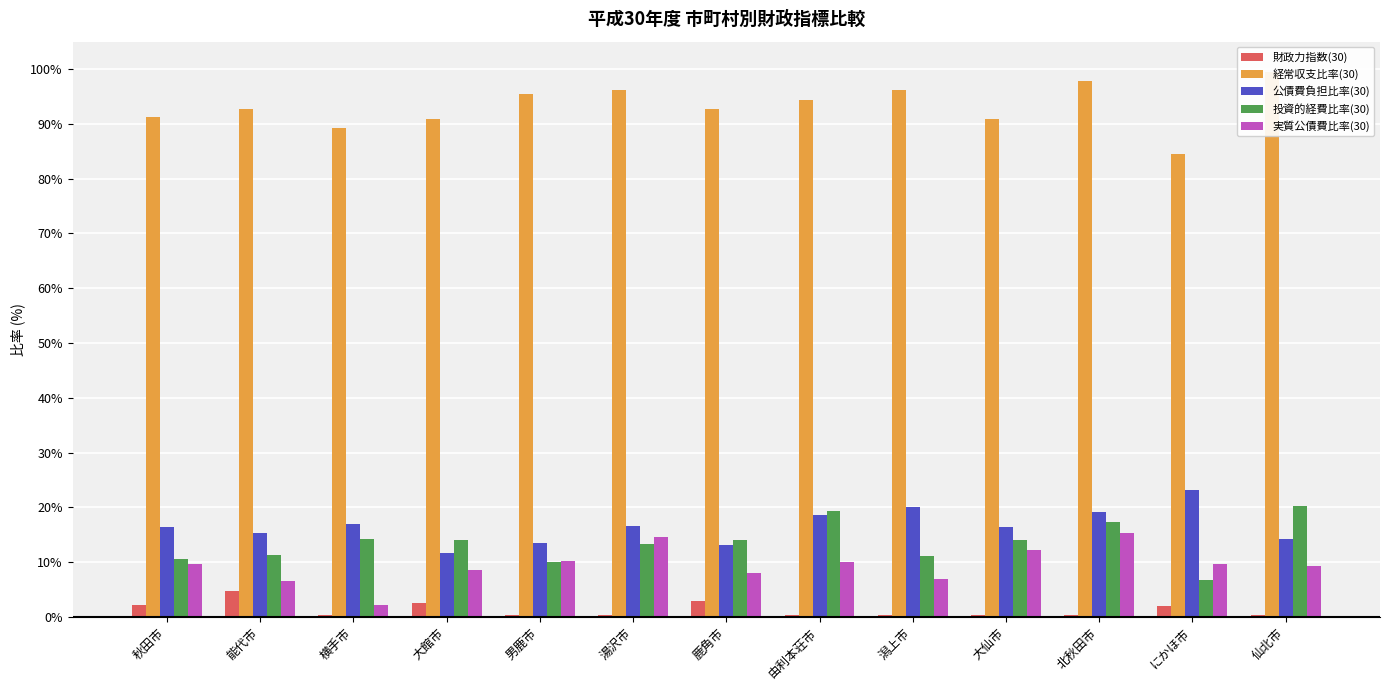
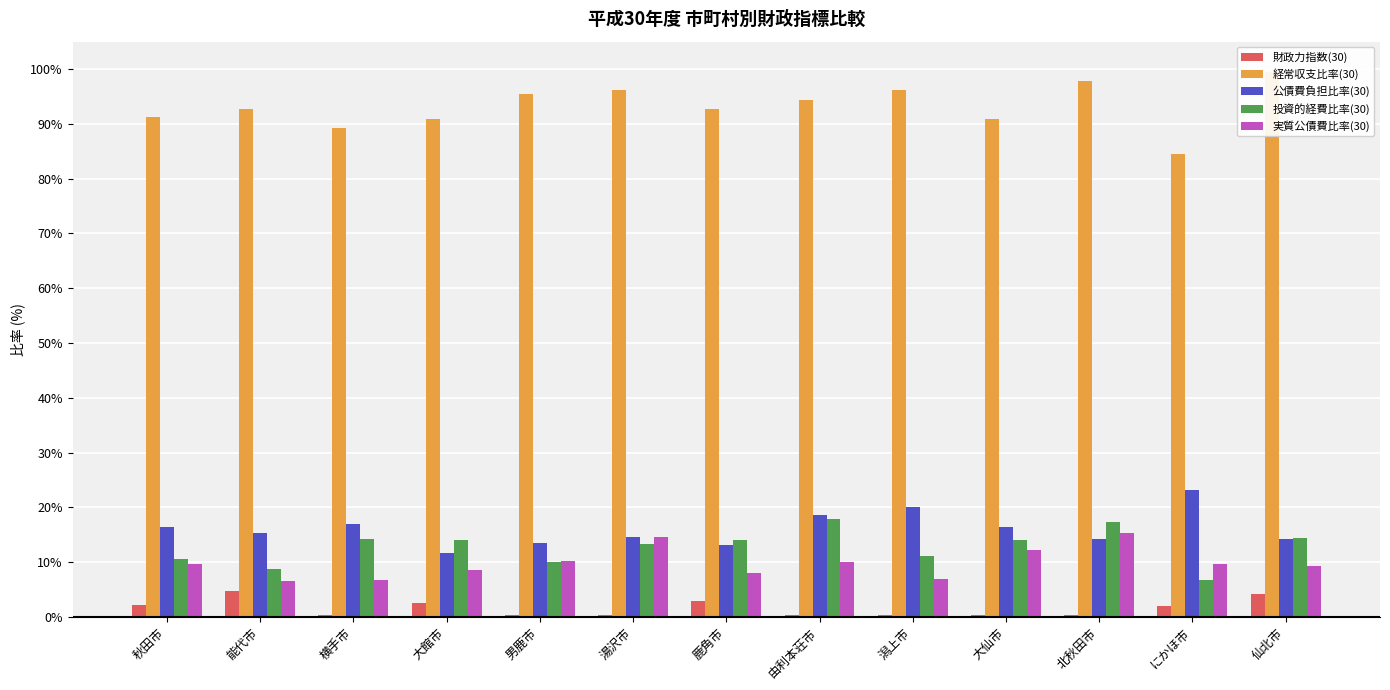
  {
    "財政力指数(30)": {
      "秋田市": "2%",
      "能代市": "5%",
      "大館市": "3%",
      "鹿角市": "3%",
      "にかほ市": "2%",
-     "仙北市": "0%"
+     "仙北市": "4%"
    },
    "経常収支比率(30)": {
      "秋田市": "91%",
      "能代市": "93%",
      "横手市": "89%",
      "大館市": "91%",
      "男鹿市": "95%",
      "湯沢市": "96%",
      "鹿角市": "93%",
      "由利本荘市": "94%",
      "潟上市": "96%",
      "大仙市": "91%",
      "北秋田市": "98%",
      "にかほ市": "85%"
    },
    "公債費負担比率(30)": {
      "秋田市": "16%",
      "能代市": "15%",
      "横手市": "17%",
      "大館市": "12%",
      "男鹿市": "14%",
-     "湯沢市": "17%",
+     "湯沢市": "15%",
      "鹿角市": "13%",
      "由利本荘市": "19%",
      "潟上市": "20%",
      "大仙市": "16%",
-     "北秋田市": "19%",
+     "北秋田市": "14%",
      "にかほ市": "23%",
      "仙北市": "14%"
    },
    "投資的経費比率(30)": {
      "秋田市": "11%",
-     "能代市": "11%",
+     "能代市": "9%",
      "横手市": "14%",
      "大館市": "14%",
      "男鹿市": "10%",
      "湯沢市": "13%",
      "鹿角市": "14%",
-     "由利本荘市": "19%",
+     "由利本荘市": "18%",
      "潟上市": "11%",
      "大仙市": "14%",
      "北秋田市": "17%",
      "にかほ市": "7%",
-     "仙北市": "20%"
+     "仙北市": "14%"
    },
    "実質公債費比率(30)": {
      "秋田市": "10%",
      "能代市": "7%",
-     "横手市": "2%",
+     "横手市": "7%",
      "大館市": "9%",
      "男鹿市": "10%",
      "湯沢市": "15%",
      "鹿角市": "8%",
      "由利本荘市": "10%",
      "潟上市": "7%",
      "大仙市": "12%",
      "北秋田市": "15%",
      "にかほ市": "10%",
      "仙北市": "9%"
    }
  }
